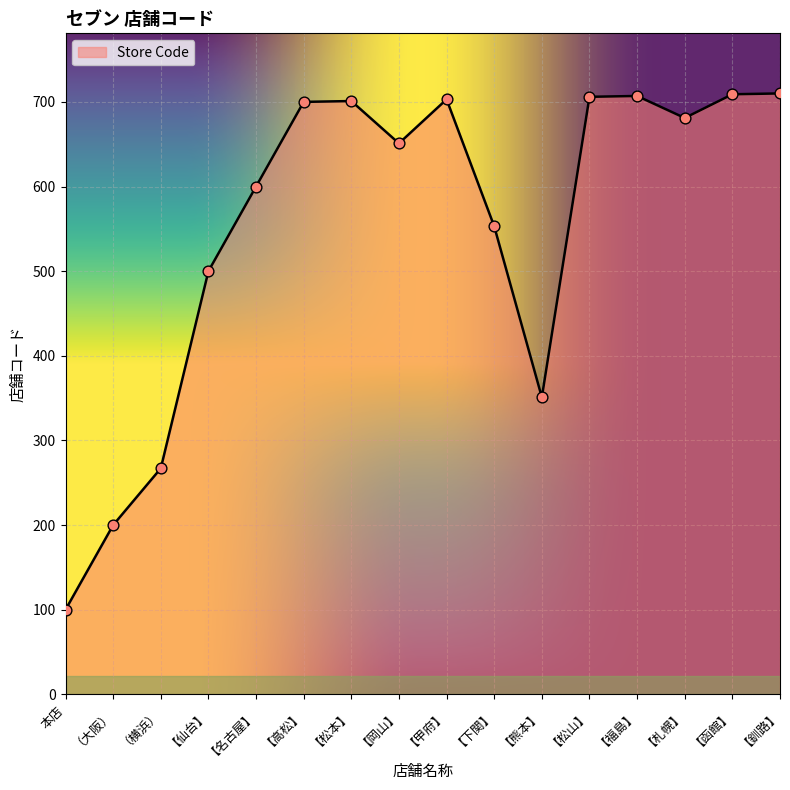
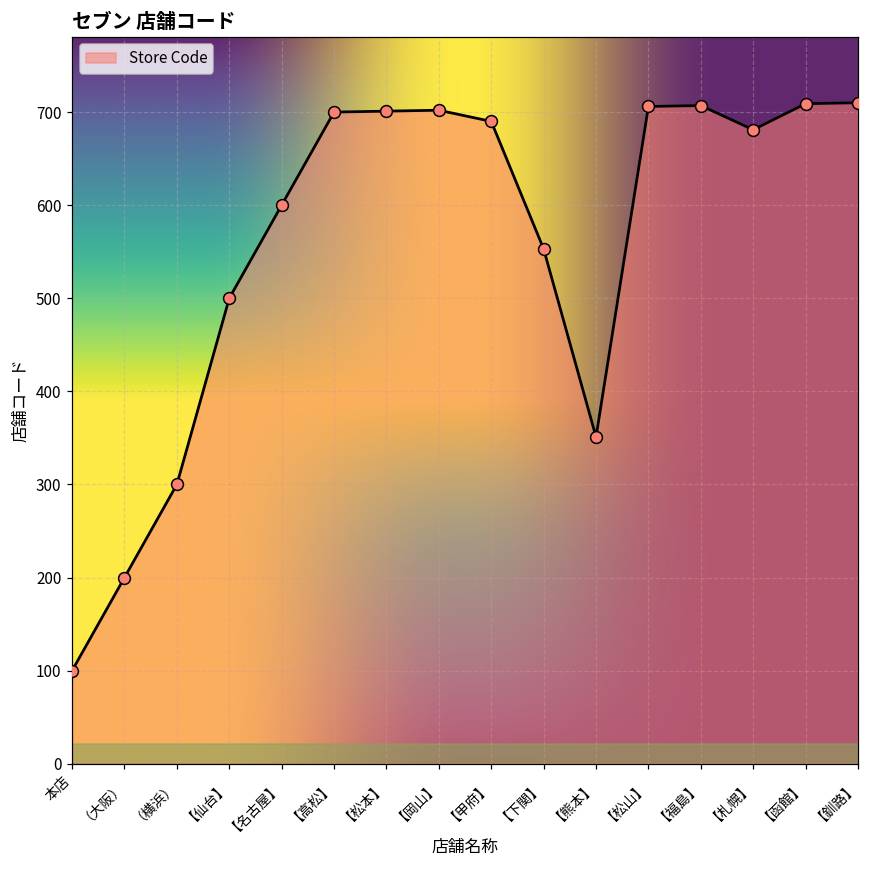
  {
    "本店": 100,
    "（大阪）": 200,
-   "（横浜）": 270,
+   "（横浜）": 300,
    "【仙台】": 500,
    "【名古屋】": 600,
    "【高松】": 700,
    "【松本】": 700,
-   "【岡山】": 650,
-   "【甲府】": 700,
+   "【岡山】": 700,
+   "【甲府】": 690,
    "【下関】": 550,
    "【熊本】": 350,
    "【松山】": 710,
    "【福島】": 710,
    "【札幌】": 680,
    "【函館】": 710,
    "【釧路】": 710
  }
